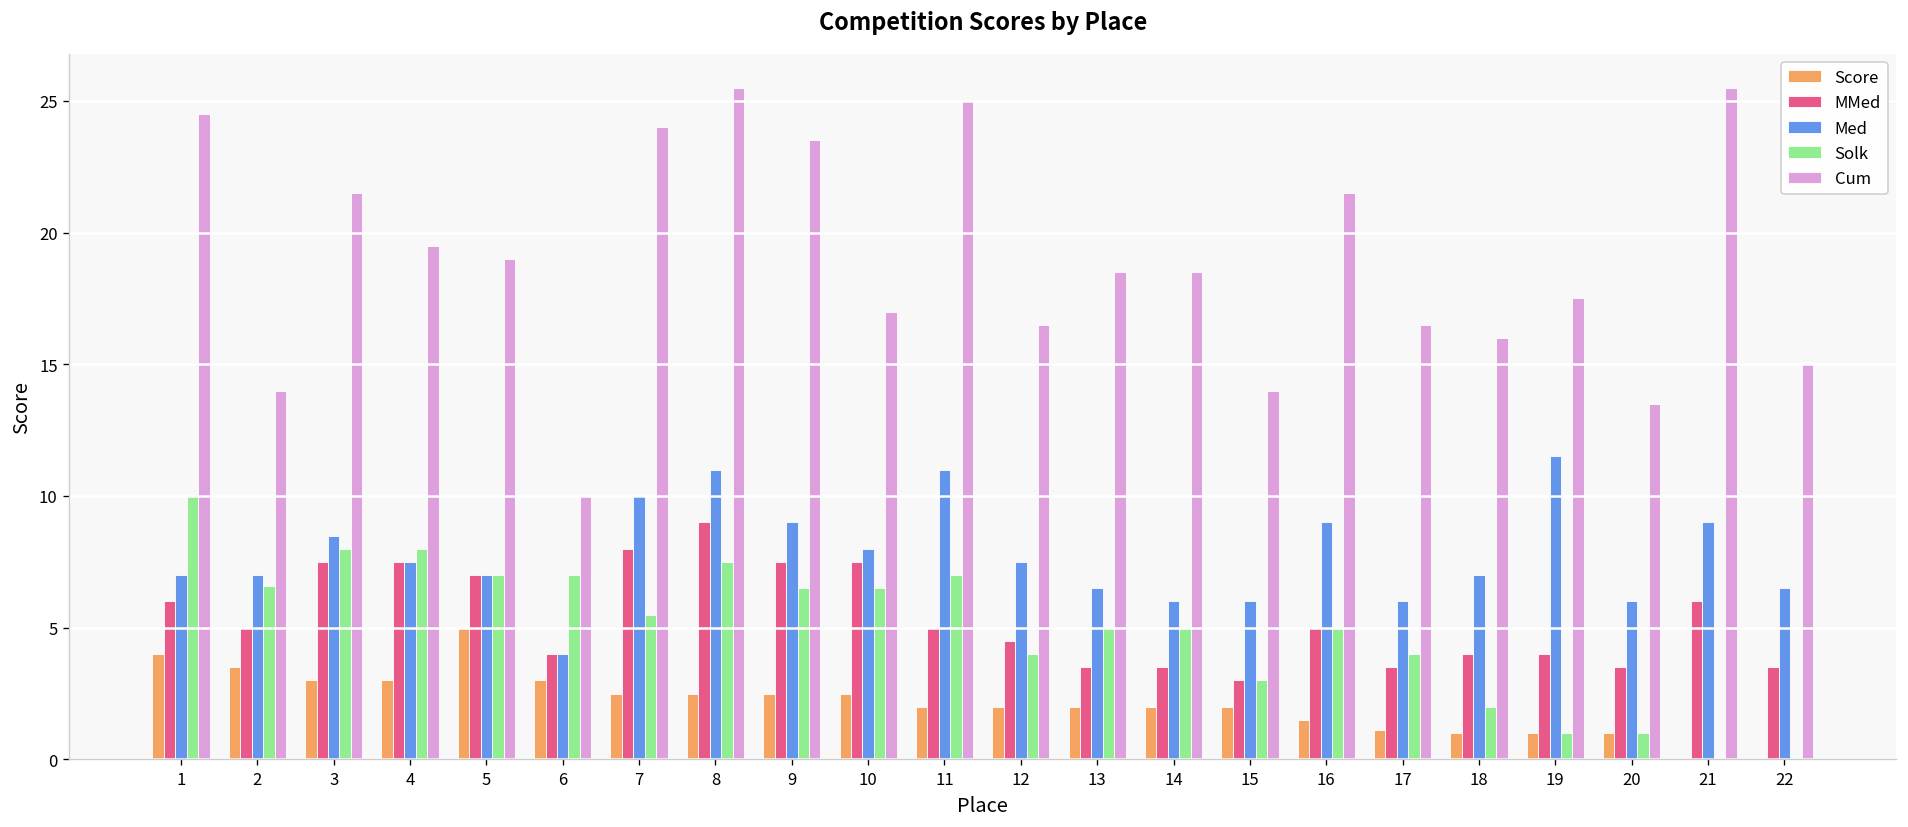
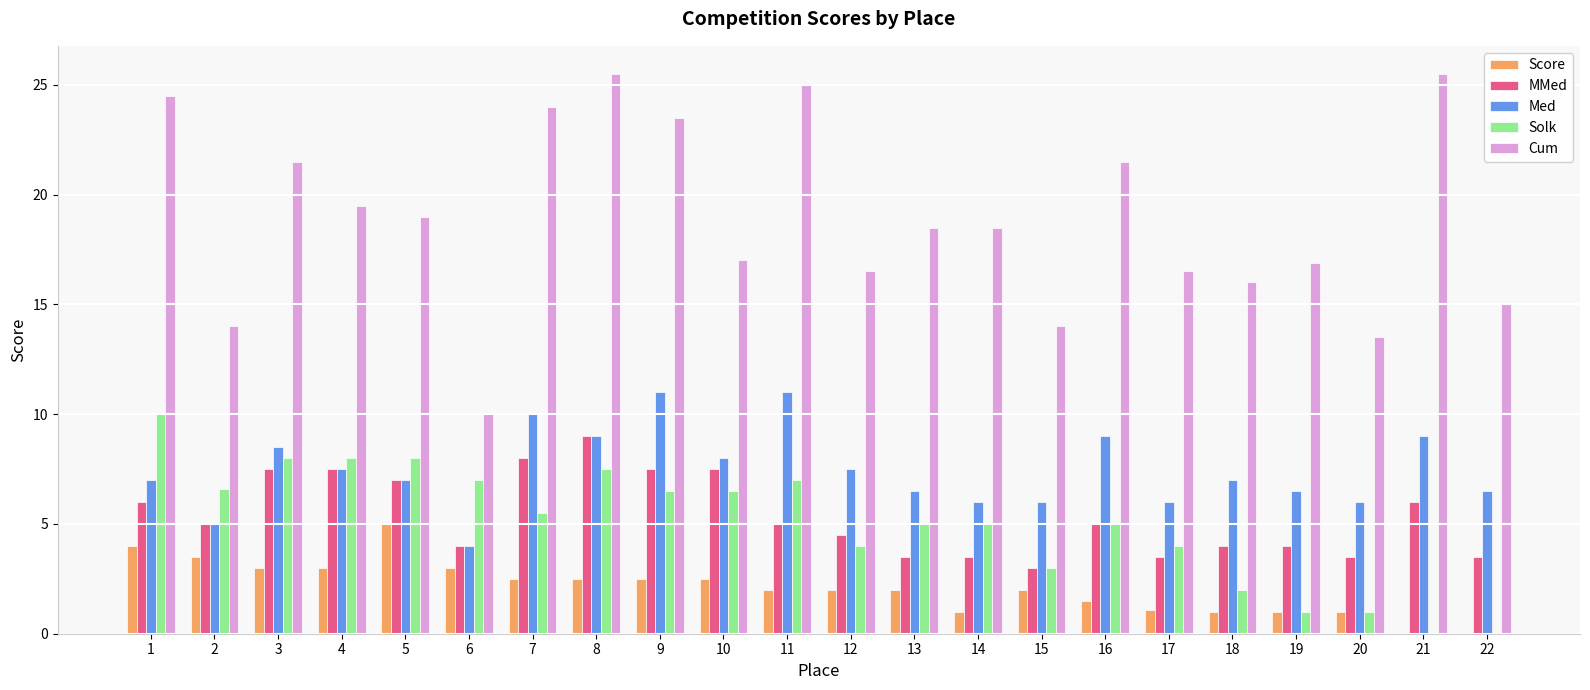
  {
    "Score": {
      "1": 4,
      "2": 3.5,
      "3": 3,
      "4": 3,
      "5": 5,
      "6": 3,
      "7": 2.5,
      "8": 2.5,
      "9": 2.5,
      "10": 2.5,
      "11": 2,
      "12": 2,
      "13": 2,
-     "14": 2,
+     "14": 1,
      "15": 2,
      "16": 1.5,
      "17": 1,
      "18": 1,
      "19": 1,
      "20": 1,
      "21": 0,
      "22": 0
    },
    "MMed": {
      "1": 6.0,
      "2": 5.0,
      "3": 7.5,
      "4": 7.5,
      "5": 7.0,
      "6": 4.0,
      "7": 8.0,
      "8": 9.0,
      "9": 7.5,
      "10": 7.5,
      "11": 5.0,
      "12": 4.5,
      "13": 3.5,
      "14": 3.5,
      "15": 3.0,
      "16": 5.0,
      "17": 3.5,
      "18": 4.0,
      "19": 4.0,
      "20": 3.5,
      "21": 6.0,
      "22": 3.5
    },
    "Med": {
      "1": 7.0,
-     "2": 7,
+     "2": 5,
      "3": 8.5,
      "4": 7.5,
      "5": 7.0,
      "6": 4.0,
      "7": 10.0,
-     "8": 11,
-     "9": 9,
+     "8": 9,
+     "9": 11,
      "10": 8.0,
      "11": 11.0,
      "12": 7.5,
      "13": 6.5,
      "14": 6.0,
      "15": 6.0,
      "16": 9.0,
      "17": 6.0,
      "18": 7.0,
-     "19": 11.5,
+     "19": 6.5,
      "20": 6.0,
      "21": 9.0,
      "22": 6.5
    },
    "Solk": {
      "1": 10,
      "2": 6.6,
      "3": 8,
      "4": 8,
-     "5": 7,
+     "5": 8,
      "6": 7,
      "7": 5.5,
      "8": 7.5,
      "9": 6.5,
      "10": 6.5,
      "11": 7,
      "12": 4,
      "13": 5,
      "14": 5,
      "15": 3,
      "16": 5,
      "17": 4,
      "18": 2,
      "19": 1,
      "20": 1,
      "21": 0,
      "22": 0
    },
    "Cum": {
      "1": 24.5,
      "2": 14.0,
      "3": 21.5,
      "4": 19.5,
      "5": 19.0,
      "6": 10.0,
      "7": 24.0,
      "8": 25.5,
      "9": 23.5,
      "10": 17.0,
      "11": 25.0,
      "12": 16.5,
      "13": 18.5,
      "14": 18.5,
      "15": 14.0,
      "16": 21.5,
      "17": 16.5,
      "18": 16.0,
-     "19": 17.5,
+     "19": 16.9,
      "20": 13.5,
      "21": 25.5,
      "22": 15.0
    }
  }
